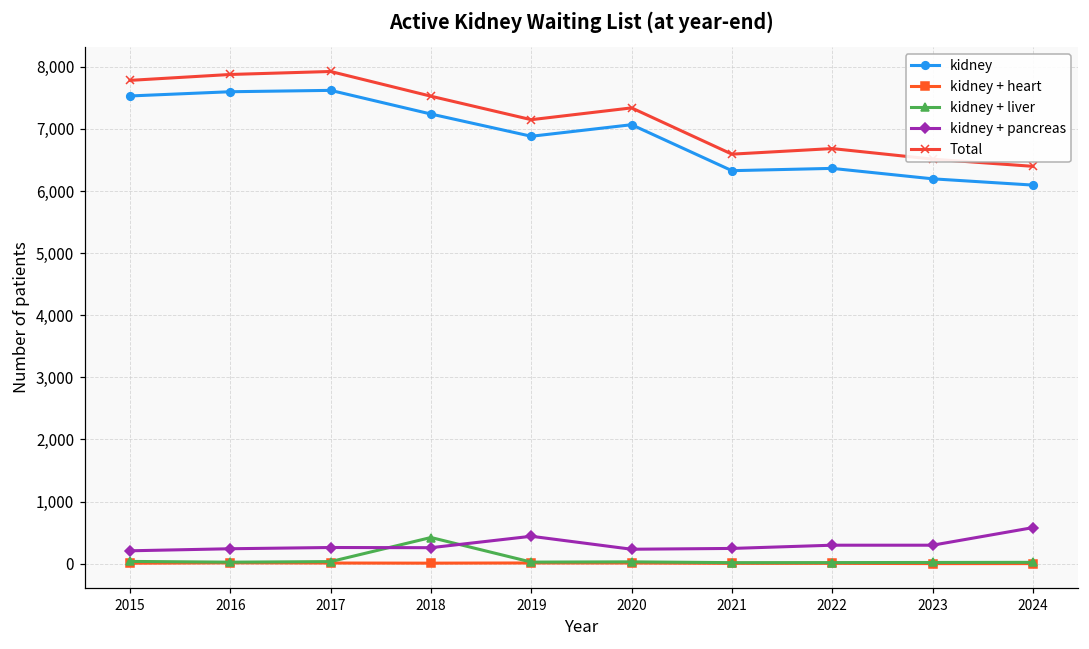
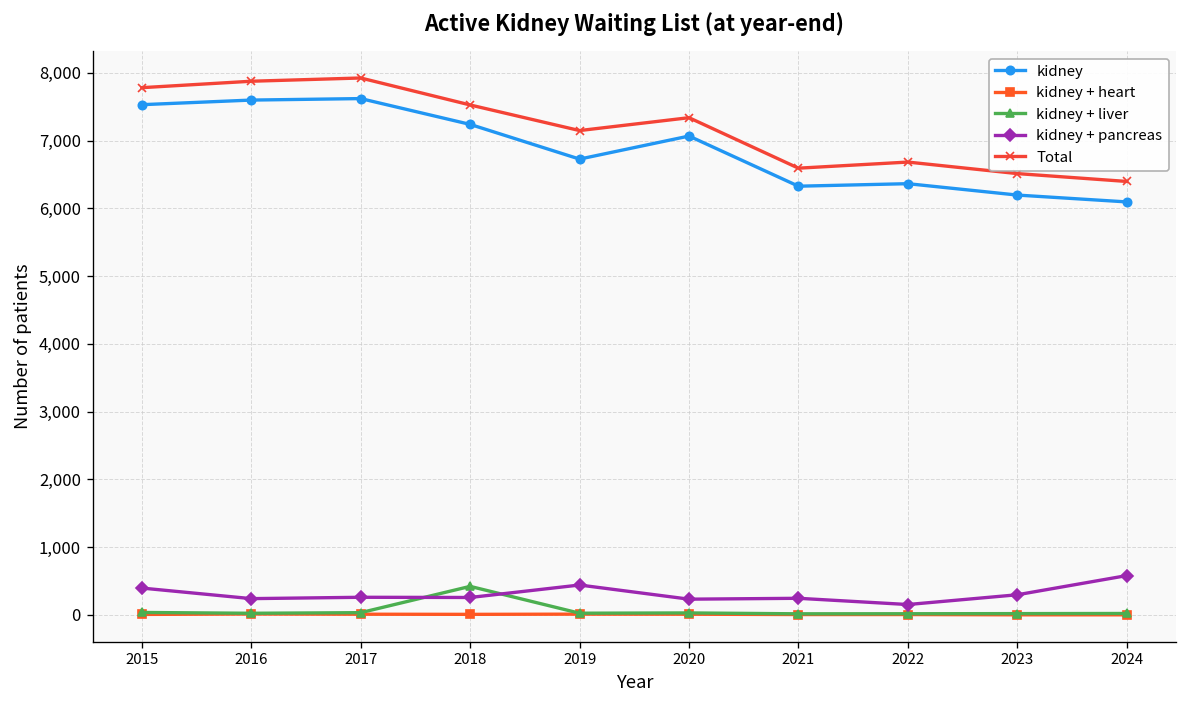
  {
    "kidney": {
      "2015": "7,500",
      "2016": "7,600",
      "2017": "7,600",
      "2018": "7,200",
-     "2019": "6,900",
+     "2019": "6,700",
      "2020": "7,100",
      "2021": "6,300",
      "2022": "6,400",
      "2023": "6,200",
      "2024": "6,100"
    },
    "kidney + liver": {
      "2018": "400"
    },
    "kidney + pancreas": {
-     "2015": "200",
+     "2015": "400",
      "2016": "200",
      "2017": "300",
      "2018": "300",
      "2019": "400",
      "2020": "200",
      "2021": "200",
-     "2022": "300",
+     "2022": "200",
      "2023": "300",
      "2024": "600"
    }
  }
